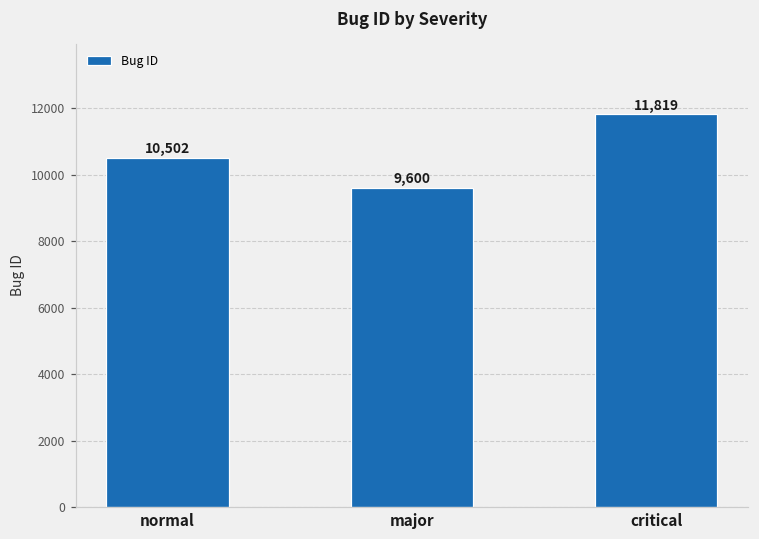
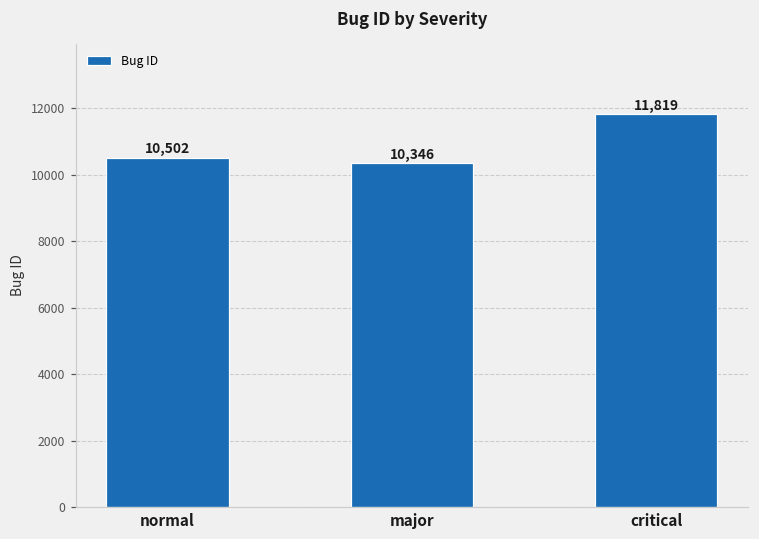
  {
    "normal": "10,502",
-   "major": "9,600",
+   "major": "10,346",
    "critical": "11,819"
  }
